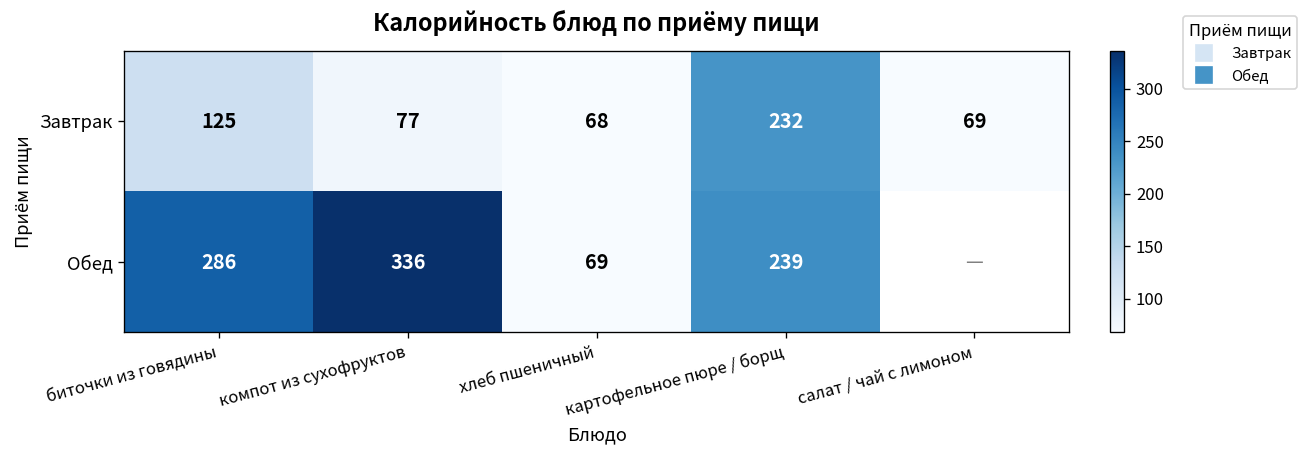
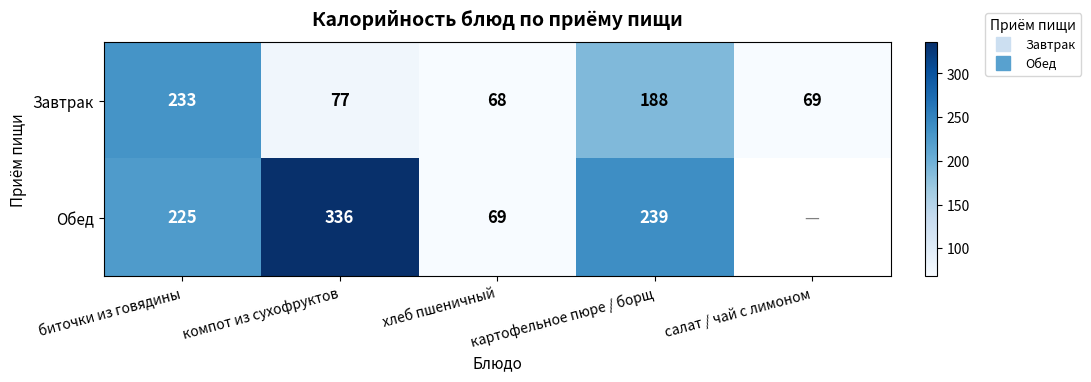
  {
    "Завтрак": {
-     "биточки из говядины": 125,
+     "биточки из говядины": 233,
      "компот из сухофруктов": 77,
      "хлеб пшеничный": 68,
-     "картофельное пюре / борщ": 232,
+     "картофельное пюре / борщ": 188,
      "салат / чай с лимоном": 69
    },
    "Обед": {
-     "биточки из говядины": 286,
+     "биточки из говядины": 225,
      "компот из сухофруктов": 336,
      "хлеб пшеничный": 69,
      "картофельное пюре / борщ": 239
    }
  }
